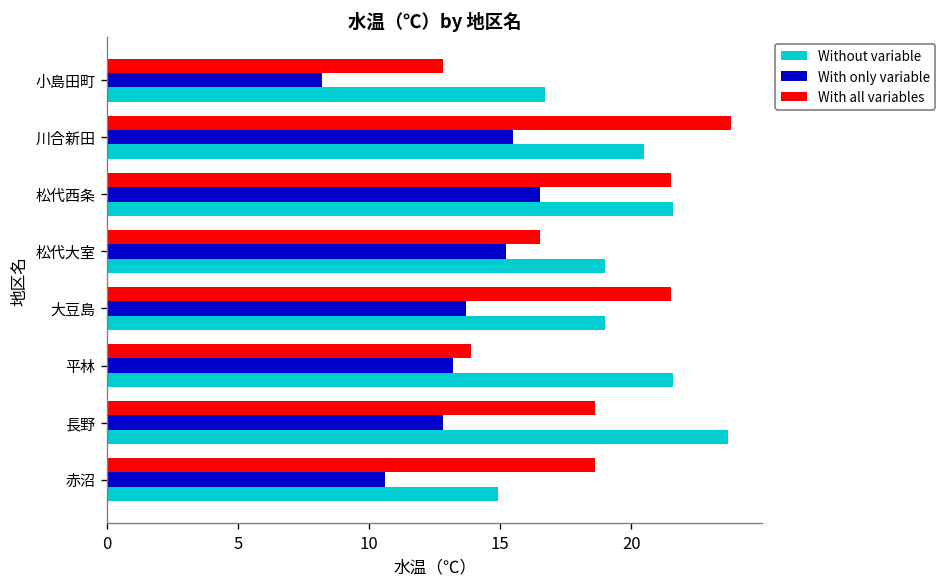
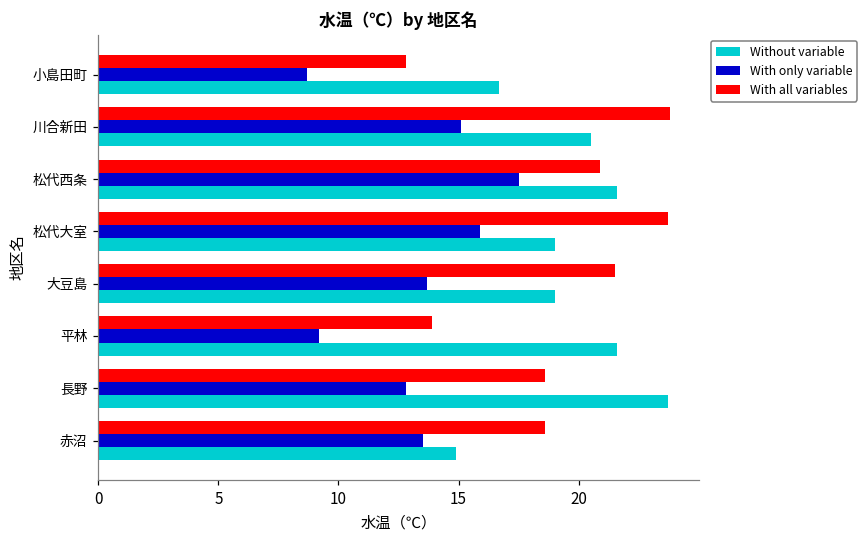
  {
    "Without variable": {
      "小島田町": 16.7,
      "川合新田": 20.5,
      "松代西条": 21.6,
      "松代大室": 19.0,
      "大豆島": 19.0,
      "平林": 21.6,
      "長野": 23.7,
      "赤沼": 14.9
    },
    "With only variable": {
-     "小島田町": 8.2,
-     "川合新田": 15.5,
-     "松代西条": 16.5,
-     "松代大室": 15.2,
+     "小島田町": 8.7,
+     "川合新田": 15.1,
+     "松代西条": 17.5,
+     "松代大室": 15.9,
      "大豆島": 13.7,
-     "平林": 13.2,
+     "平林": 9.2,
      "長野": 12.8,
-     "赤沼": 10.6
+     "赤沼": 13.5
    },
    "With all variables": {
      "小島田町": 12.8,
      "川合新田": 23.8,
-     "松代西条": 21.5,
-     "松代大室": 16.5,
+     "松代西条": 20.9,
+     "松代大室": 23.7,
      "大豆島": 21.5,
      "平林": 13.9,
      "長野": 18.6,
      "赤沼": 18.6
    }
  }
